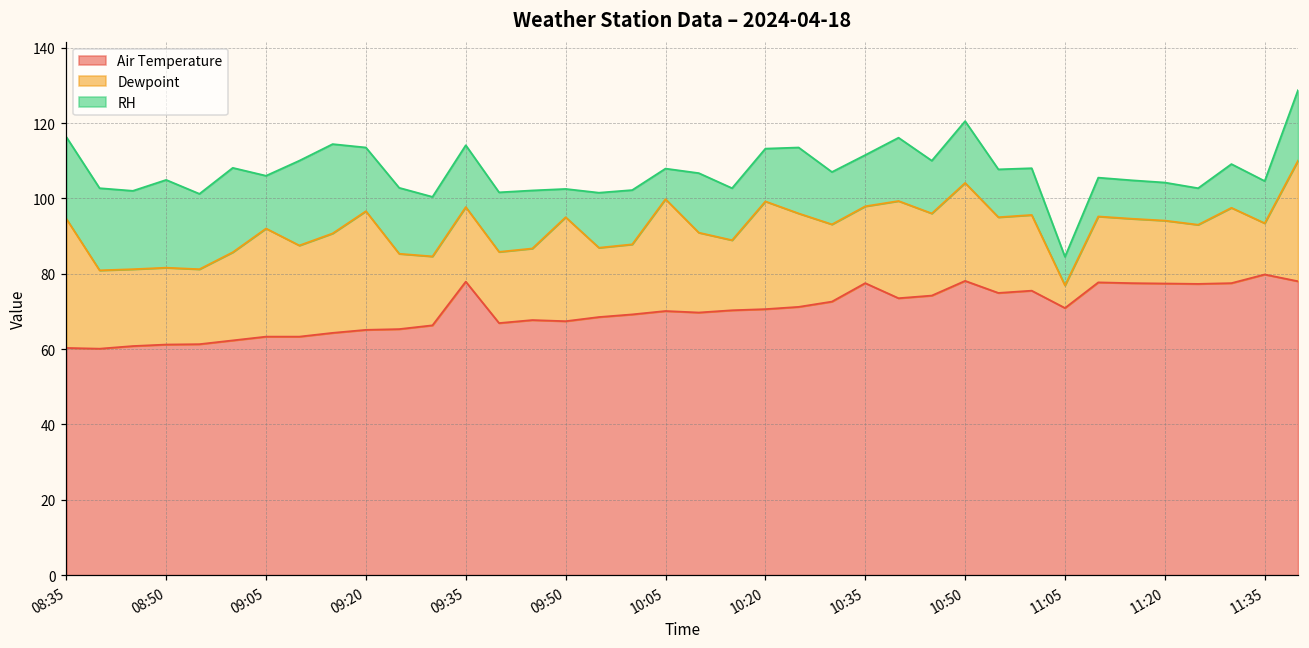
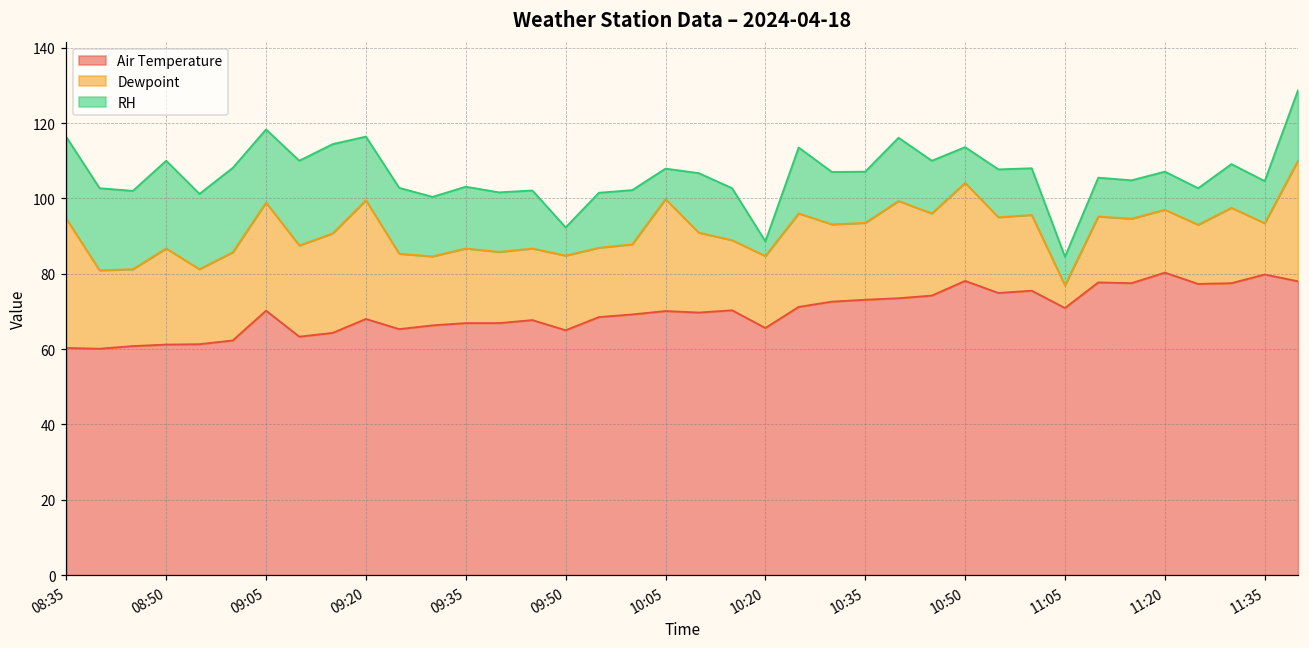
  {
    "Air Temperature": {
      "08:35": 60,
      "08:50": 61,
-     "09:05": 63,
-     "09:20": 65,
-     "09:35": 78,
-     "09:50": 67,
+     "09:05": 70,
+     "09:20": 68,
+     "09:35": 67,
+     "09:50": 65,
      "10:05": 70,
-     "10:20": 71,
-     "10:35": 78,
+     "10:20": 66,
+     "10:35": 73,
      "10:50": 78,
      "11:05": 71,
-     "11:20": 77,
+     "11:20": 80,
      "11:35": 80
    },
    "Dewpoint": {
      "08:35": 34,
-     "08:50": 20,
+     "08:50": 26,
      "09:05": 29,
      "09:20": 32,
      "09:35": 20,
-     "09:50": 28,
+     "09:50": 20,
      "10:05": 30,
-     "10:20": 29,
+     "10:20": 19,
      "10:35": 20,
      "10:50": 26,
      "11:05": 6,
      "11:20": 17,
      "11:35": 14
    },
    "RH": {
      "08:35": 22,
      "08:50": 23,
-     "09:05": 14,
+     "09:05": 19,
      "09:20": 17,
      "09:35": 16,
      "09:50": 8,
      "10:05": 8,
-     "10:20": 14,
+     "10:20": 4,
      "10:35": 14,
-     "10:50": 16,
+     "10:50": 10,
      "11:05": 8,
      "11:20": 10,
      "11:35": 11
    }
  }
